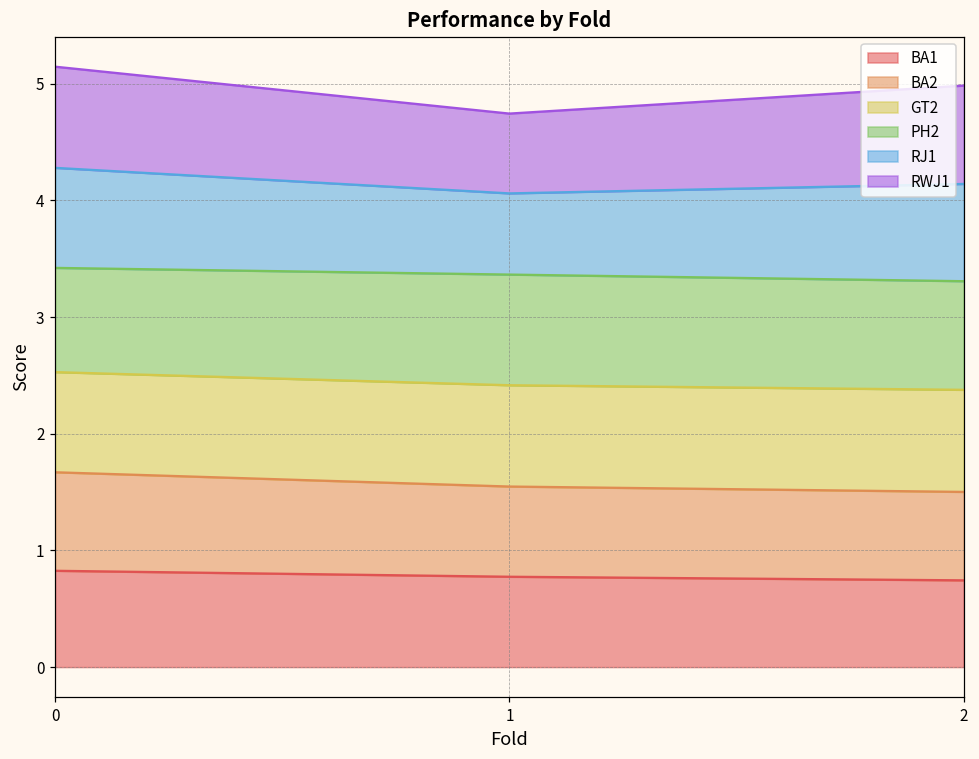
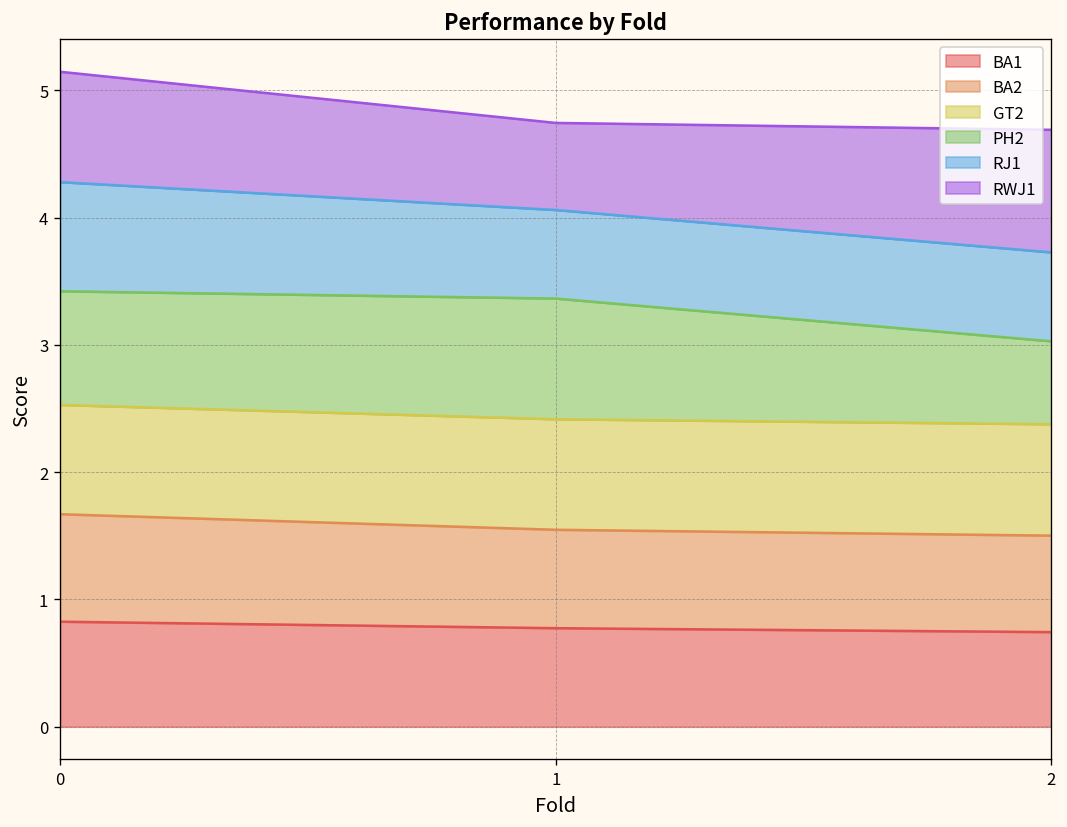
  {
    "PH2": {
      "0": 0.89,
      "1": 0.95,
-     "2": 0.93
+     "2": 0.65
    },
    "RJ1": {
      "0": 0.86,
      "1": 0.70,
-     "2": 0.83
+     "2": 0.70
    },
    "RWJ1": {
      "0": 0.87,
      "1": 0.68,
-     "2": 0.84
+     "2": 0.96
    }
  }
